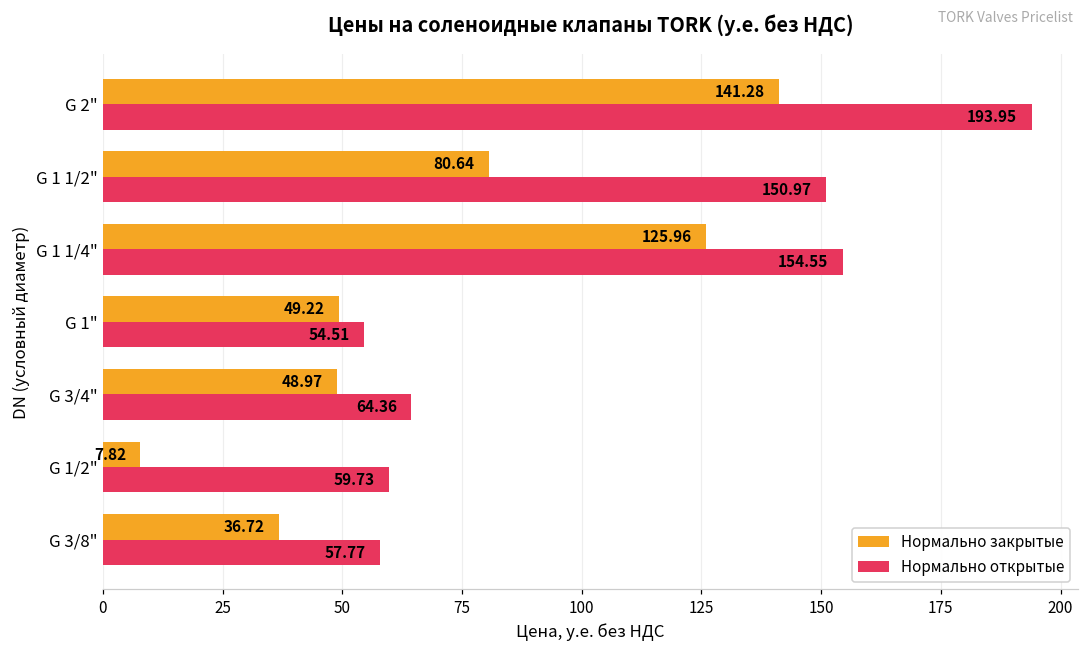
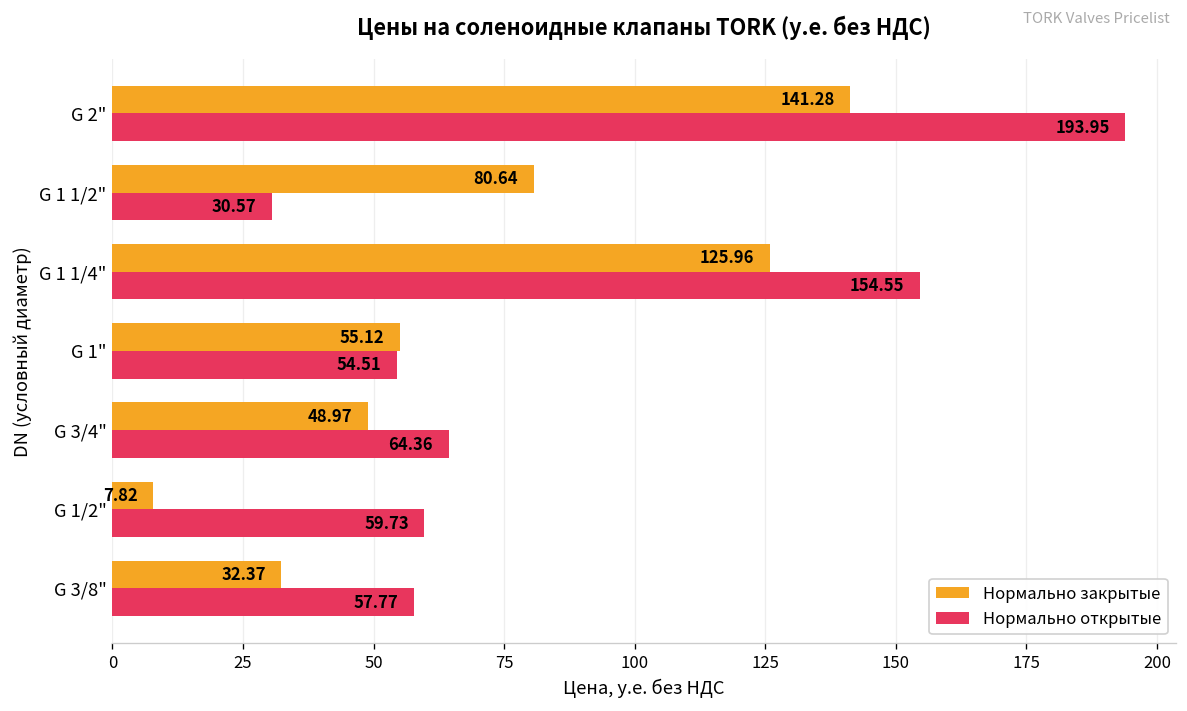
  {
    "Нормально закрытые": {
      "G 2\"": 141.28,
      "G 1 1/2\"": 80.64,
      "G 1 1/4\"": 125.96,
-     "G 1\"": 49.22,
+     "G 1\"": 55.12,
      "G 3/4\"": 48.97,
      "G 1/2\"": 7.82,
-     "G 3/8\"": 36.72
+     "G 3/8\"": 32.37
    },
    "Нормально открытые": {
      "G 2\"": 193.95,
-     "G 1 1/2\"": 150.97,
+     "G 1 1/2\"": 30.57,
      "G 1 1/4\"": 154.55,
      "G 1\"": 54.51,
      "G 3/4\"": 64.36,
      "G 1/2\"": 59.73,
      "G 3/8\"": 57.77
    }
  }
